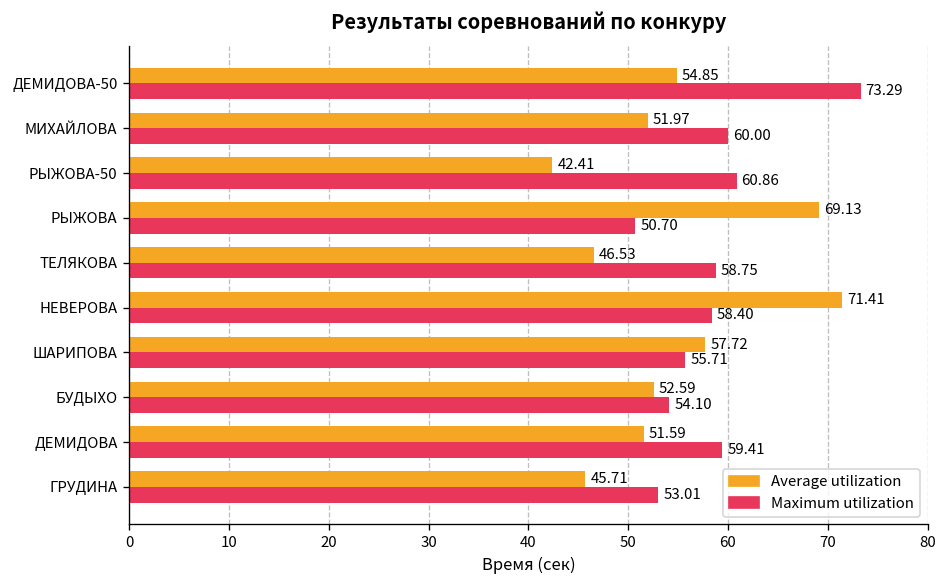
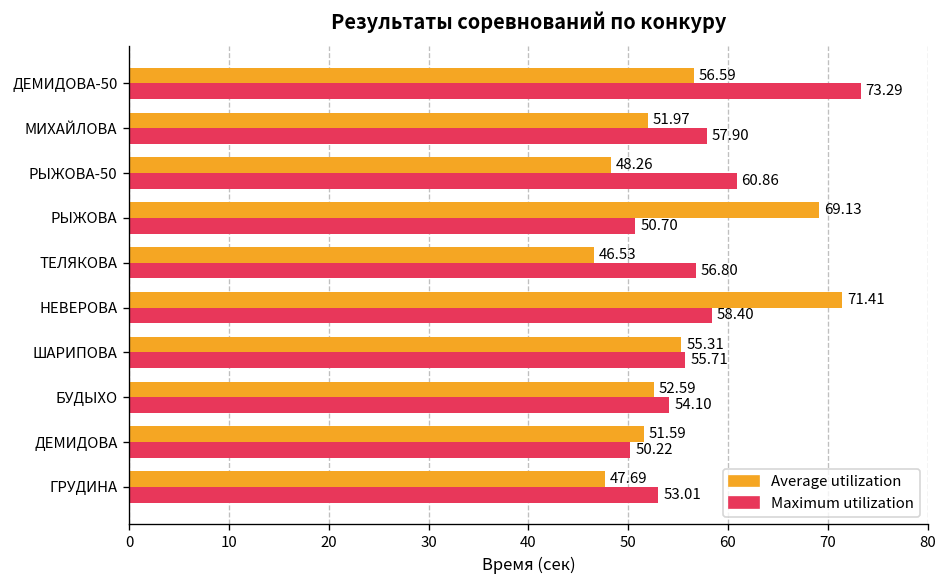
  {
    "Average utilization": {
-     "ДЕМИДОВА-50": 54.85,
+     "ДЕМИДОВА-50": 56.59,
      "МИХАЙЛОВА": 51.97,
-     "РЫЖОВА-50": 42.41,
+     "РЫЖОВА-50": 48.26,
      "РЫЖОВА": 69.13,
      "ТЕЛЯКОВА": 46.53,
      "НЕВЕРОВА": 71.41,
-     "ШАРИПОВА": 57.72,
+     "ШАРИПОВА": 55.31,
      "БУДЫХО": 52.59,
      "ДЕМИДОВА": 51.59,
-     "ГРУДИНА": 45.71
+     "ГРУДИНА": 47.69
    },
    "Maximum utilization": {
      "ДЕМИДОВА-50": 73.29,
-     "МИХАЙЛОВА": 60.00,
+     "МИХАЙЛОВА": 57.90,
      "РЫЖОВА-50": 60.86,
      "РЫЖОВА": 50.70,
-     "ТЕЛЯКОВА": 58.75,
+     "ТЕЛЯКОВА": 56.80,
      "НЕВЕРОВА": 58.40,
      "ШАРИПОВА": 55.71,
      "БУДЫХО": 54.10,
-     "ДЕМИДОВА": 59.41,
+     "ДЕМИДОВА": 50.22,
      "ГРУДИНА": 53.01
    }
  }
